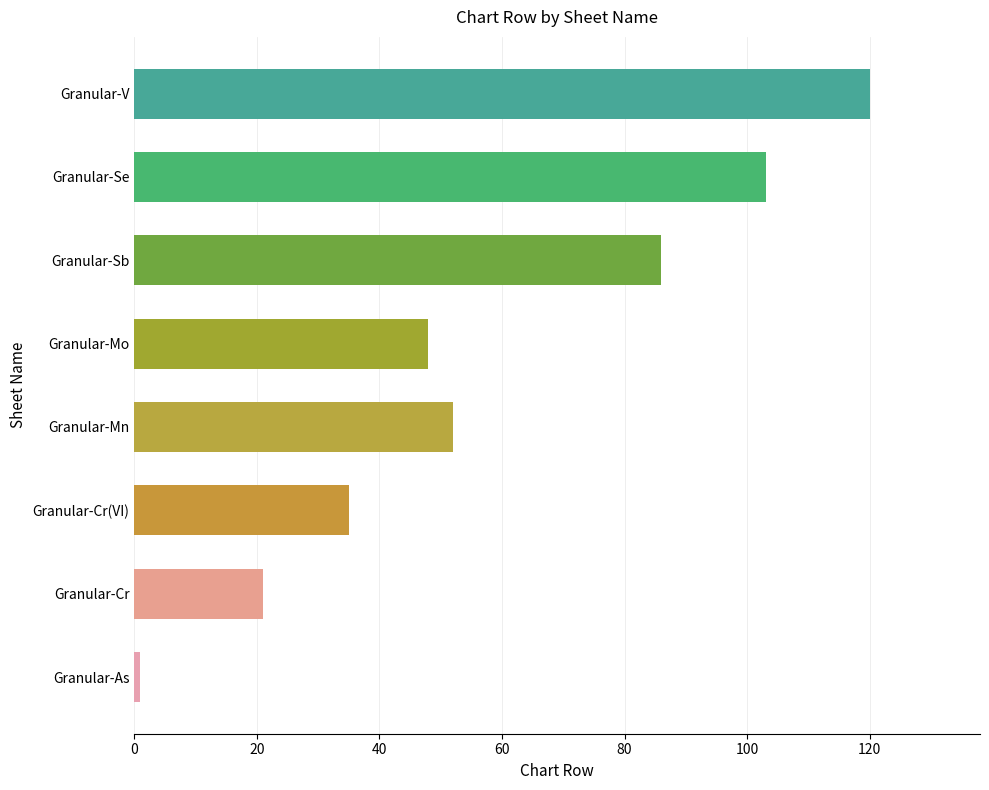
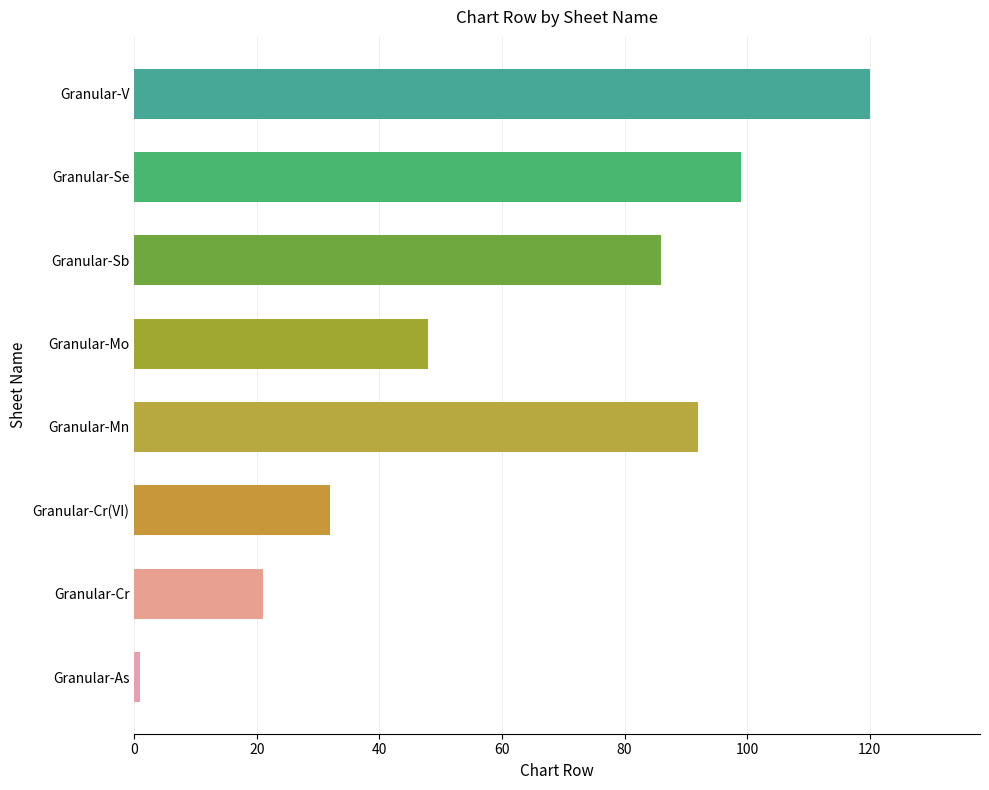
  {
    "Granular-V": 120,
-   "Granular-Se": 103,
+   "Granular-Se": 99,
    "Granular-Sb": 86,
    "Granular-Mo": 48,
-   "Granular-Mn": 52,
-   "Granular-Cr(VI)": 35,
+   "Granular-Mn": 92,
+   "Granular-Cr(VI)": 32,
    "Granular-Cr": 21,
    "Granular-As": 1
  }
